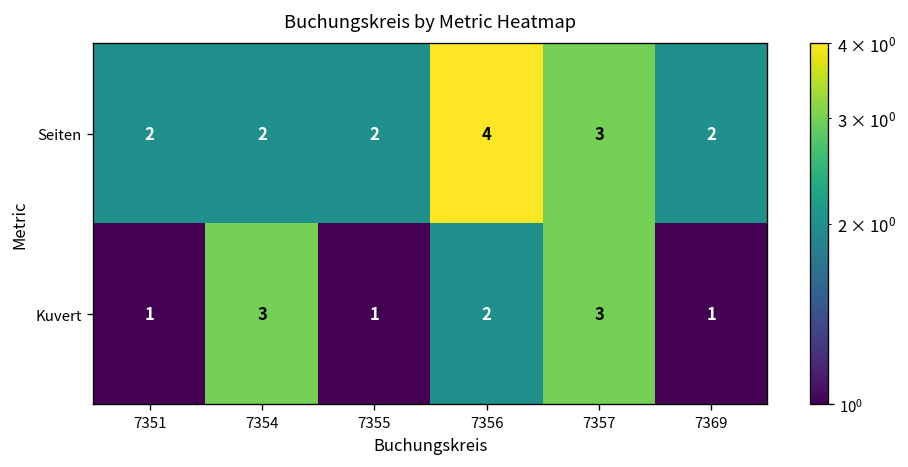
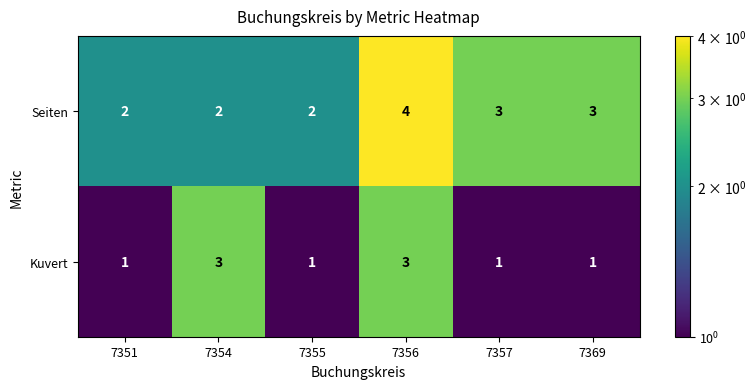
  {
    "Seiten": {
      "7351": 2,
      "7354": 2,
      "7355": 2,
      "7356": 4,
      "7357": 3,
-     "7369": 2
+     "7369": 3
    },
    "Kuvert": {
      "7351": 1,
      "7354": 3,
      "7355": 1,
-     "7356": 2,
-     "7357": 3,
+     "7356": 3,
+     "7357": 1,
      "7369": 1
    }
  }
